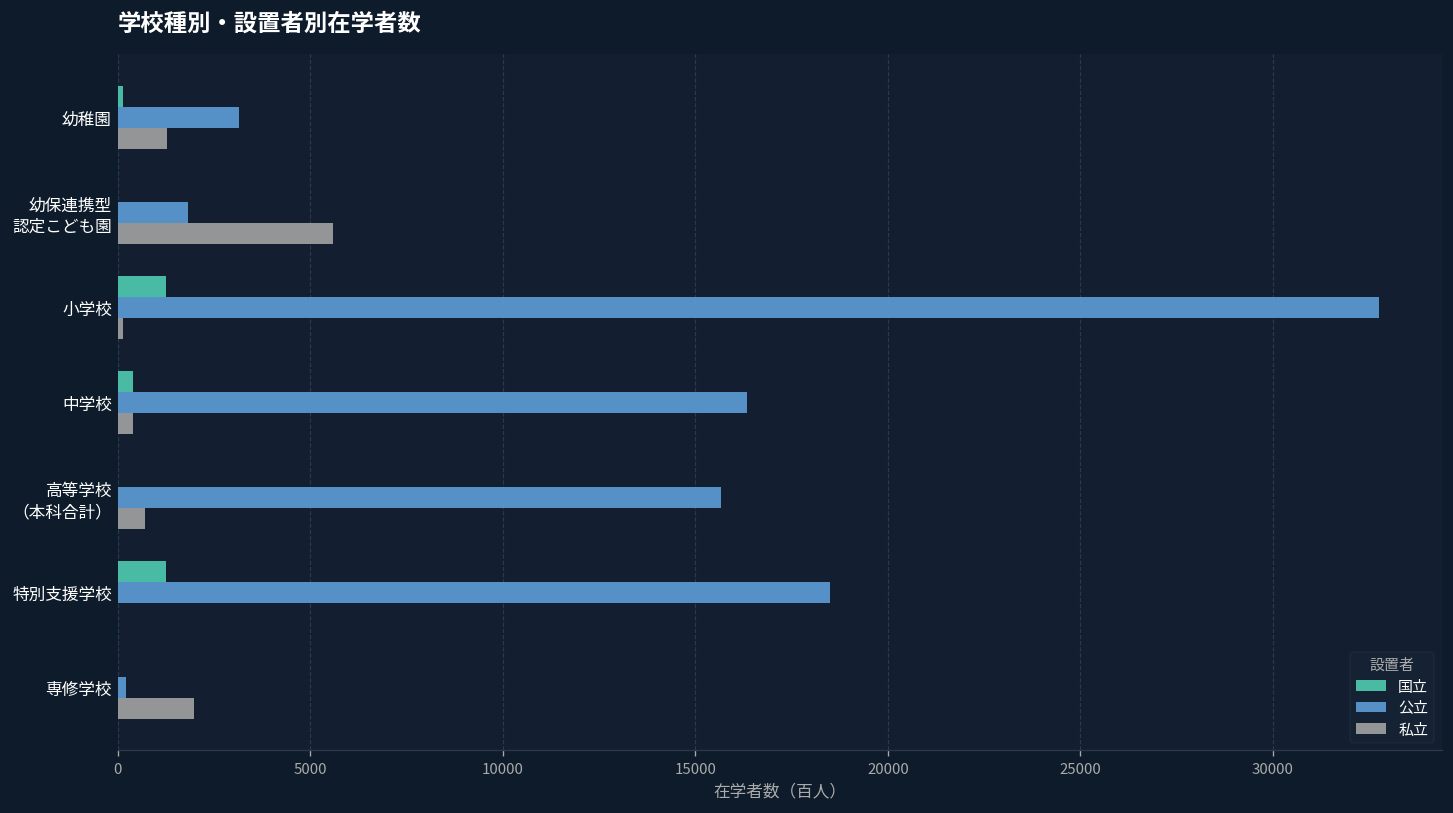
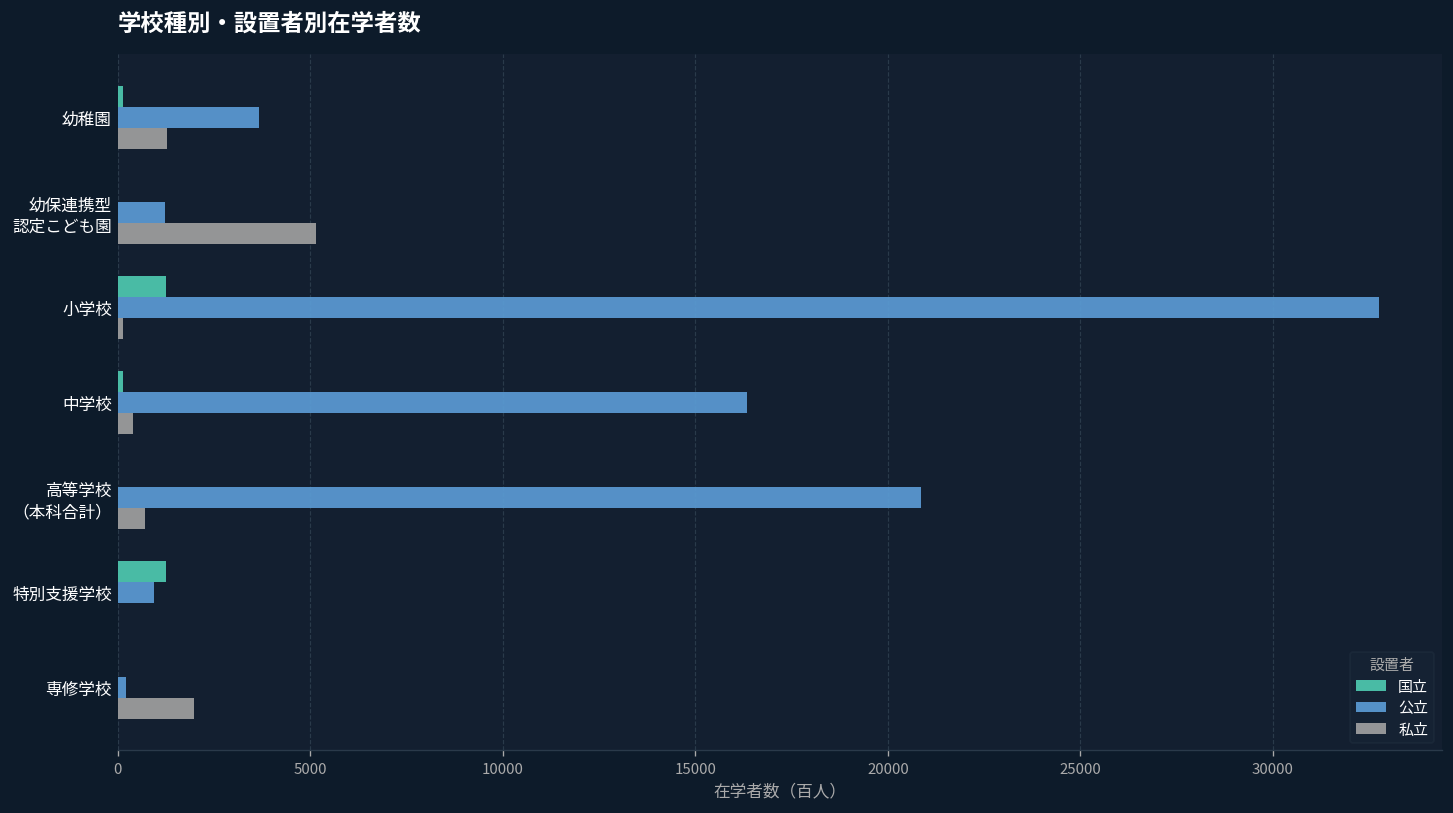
  {
    "国立": {
      "幼稚園": 100,
      "幼保連携型 認定こども園": 0,
      "小学校": 1300,
-     "中学校": 400,
+     "中学校": 100,
      "高等学校 （本科合計）": 0,
      "特別支援学校": 1300,
      "専修学校": 0
    },
    "公立": {
-     "幼稚園": 3100,
-     "幼保連携型 認定こども園": 1800,
+     "幼稚園": 3700,
+     "幼保連携型 認定こども園": 1200,
      "小学校": 32700,
      "中学校": 16400,
-     "高等学校 （本科合計）": 15700,
-     "特別支援学校": 18500,
+     "高等学校 （本科合計）": 20900,
+     "特別支援学校": 900,
      "専修学校": 200
    },
    "私立": {
      "幼稚園": 1300,
-     "幼保連携型 認定こども園": 5600,
+     "幼保連携型 認定こども園": 5100,
      "小学校": 100,
      "中学校": 400,
      "高等学校 （本科合計）": 700,
      "特別支援学校": 0,
      "専修学校": 2000
    }
  }
